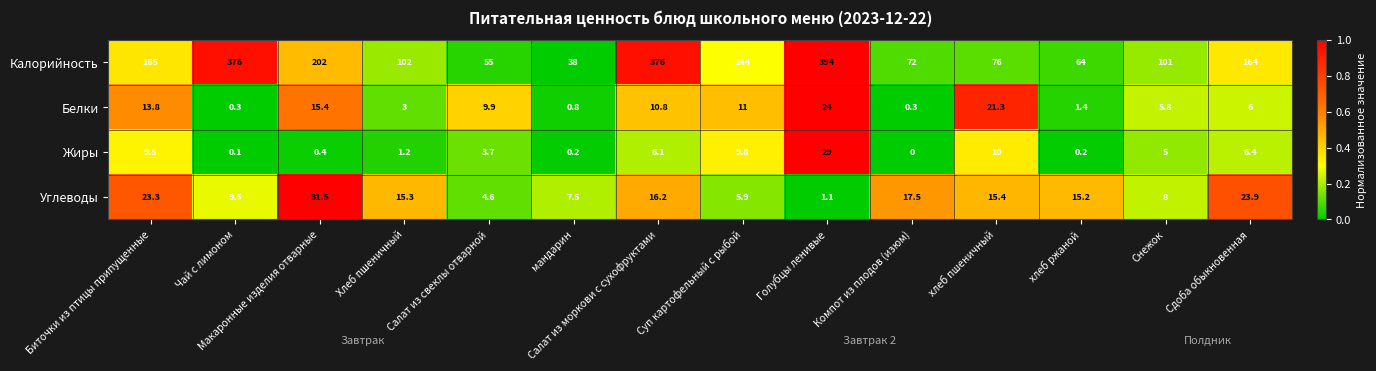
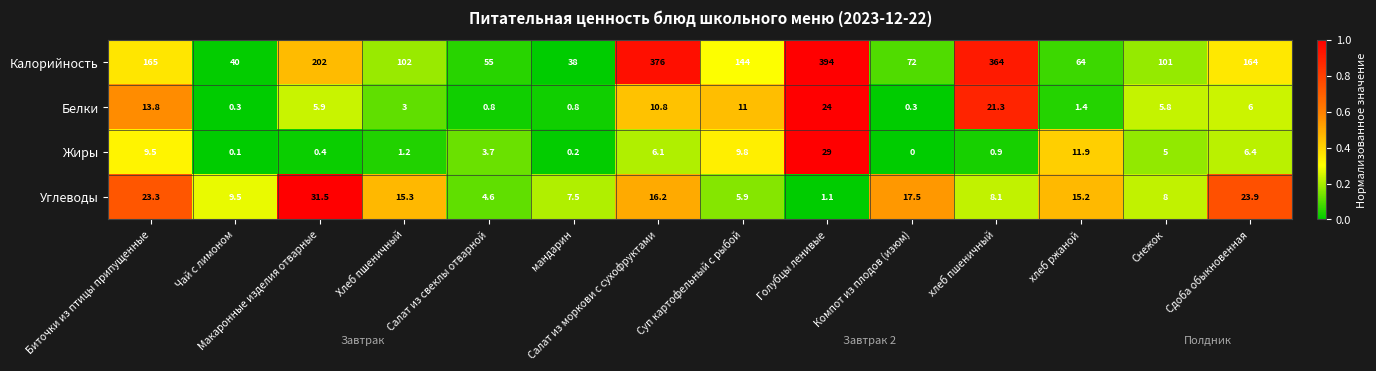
  {
    "Калорийность": {
      "Биточки из птицы припущенные": 165,
-     "Чай с лимоном": 376,
+     "Чай с лимоном": 40,
      "Макаронные изделия отварные": 202,
      "Хлеб пшеничный": 102,
      "Салат из свеклы отварной": 55,
      "мандарин": 38,
      "Салат из моркови с сухофруктами": 376,
      "Суп картофельный с рыбой": 144,
      "Голубцы ленивые": 394,
      "Компот из плодов (изюм)": 72,
-     "хлеб пшеничный": 76,
+     "хлеб пшеничный": 364,
      "хлеб ржаной": 64,
      "Снежок": 101,
      "Сдоба обыкновенная": 164
    },
    "Белки": {
      "Биточки из птицы припущенные": 13.8,
      "Чай с лимоном": 0.3,
-     "Макаронные изделия отварные": 15.4,
+     "Макаронные изделия отварные": 5.9,
      "Хлеб пшеничный": 3,
-     "Салат из свеклы отварной": 9.9,
+     "Салат из свеклы отварной": 0.8,
      "мандарин": 0.8,
      "Салат из моркови с сухофруктами": 10.8,
      "Суп картофельный с рыбой": 11,
      "Голубцы ленивые": 24,
      "Компот из плодов (изюм)": 0.3,
      "хлеб пшеничный": 21.3,
      "хлеб ржаной": 1.4,
      "Снежок": 5.8,
      "Сдоба обыкновенная": 6
    },
    "Жиры": {
      "Биточки из птицы припущенные": 9.5,
      "Чай с лимоном": 0.1,
      "Макаронные изделия отварные": 0.4,
      "Хлеб пшеничный": 1.2,
      "Салат из свеклы отварной": 3.7,
      "мандарин": 0.2,
      "Салат из моркови с сухофруктами": 6.1,
      "Суп картофельный с рыбой": 9.8,
      "Голубцы ленивые": 29,
      "Компот из плодов (изюм)": 0,
-     "хлеб пшеничный": 10,
-     "хлеб ржаной": 0.2,
+     "хлеб пшеничный": 0.9,
+     "хлеб ржаной": 11.9,
      "Снежок": 5,
      "Сдоба обыкновенная": 6.4
    },
    "Углеводы": {
      "Биточки из птицы припущенные": 23.3,
      "Чай с лимоном": 9.5,
      "Макаронные изделия отварные": 31.5,
      "Хлеб пшеничный": 15.3,
      "Салат из свеклы отварной": 4.6,
      "мандарин": 7.5,
      "Салат из моркови с сухофруктами": 16.2,
      "Суп картофельный с рыбой": 5.9,
      "Голубцы ленивые": 1.1,
      "Компот из плодов (изюм)": 17.5,
-     "хлеб пшеничный": 15.4,
+     "хлеб пшеничный": 8.1,
      "хлеб ржаной": 15.2,
      "Снежок": 8,
      "Сдоба обыкновенная": 23.9
    }
  }
